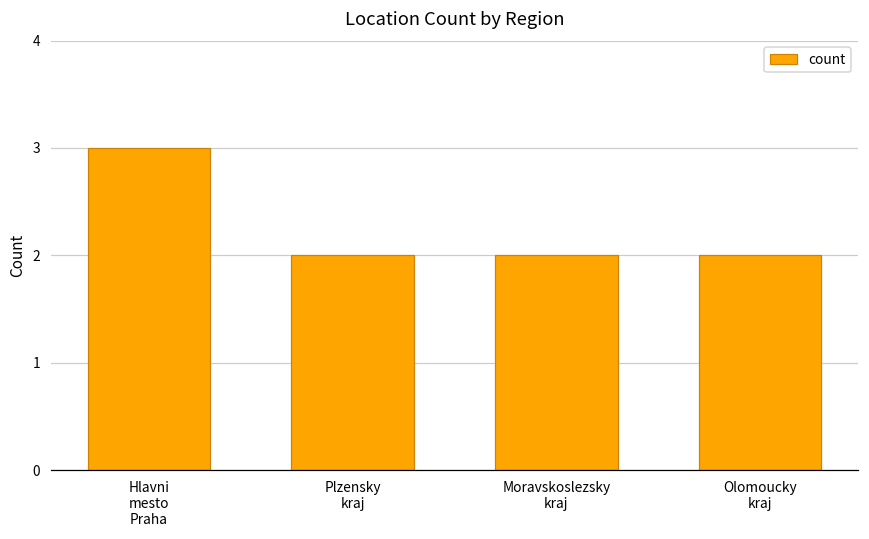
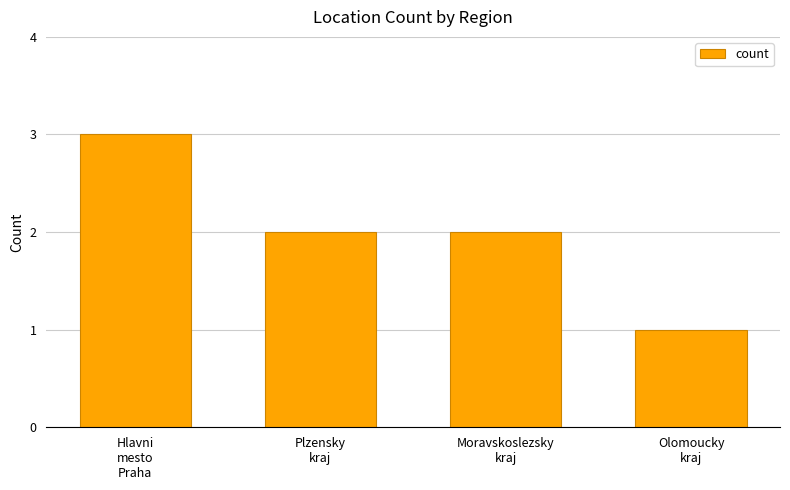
  {
    "Hlavni mesto Praha": 3,
    "Plzensky kraj": 2,
    "Moravskoslezsky kraj": 2,
-   "Olomoucky kraj": 2
+   "Olomoucky kraj": 1
  }
